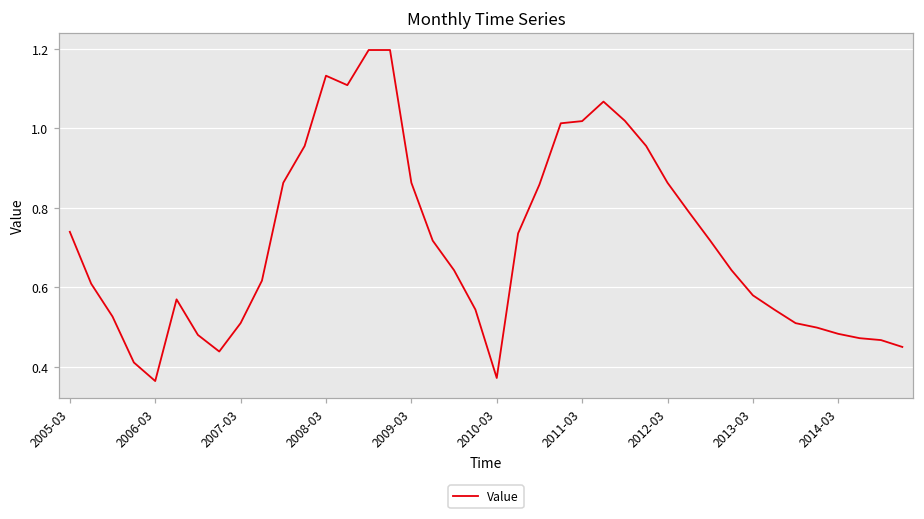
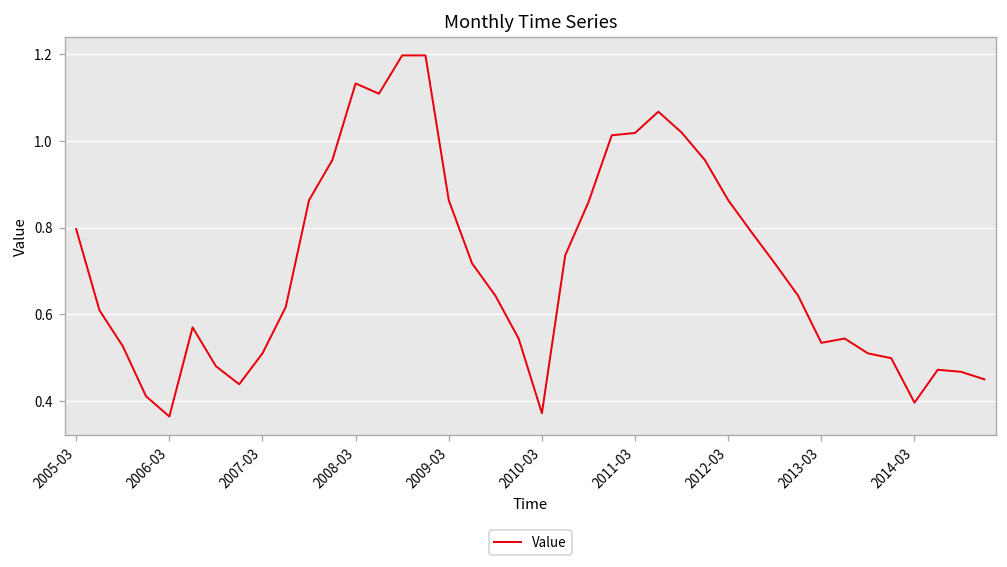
  {
-   "2005-03": 0.74,
+   "2005-03": 0.80,
    "2006-03": 0.36,
    "2007-03": 0.51,
    "2008-03": 1.13,
    "2009-03": 0.86,
    "2010-03": 0.37,
    "2011-03": 1.02,
    "2012-03": 0.86,
-   "2013-03": 0.58,
-   "2014-03": 0.48
+   "2013-03": 0.53,
+   "2014-03": 0.40
  }
